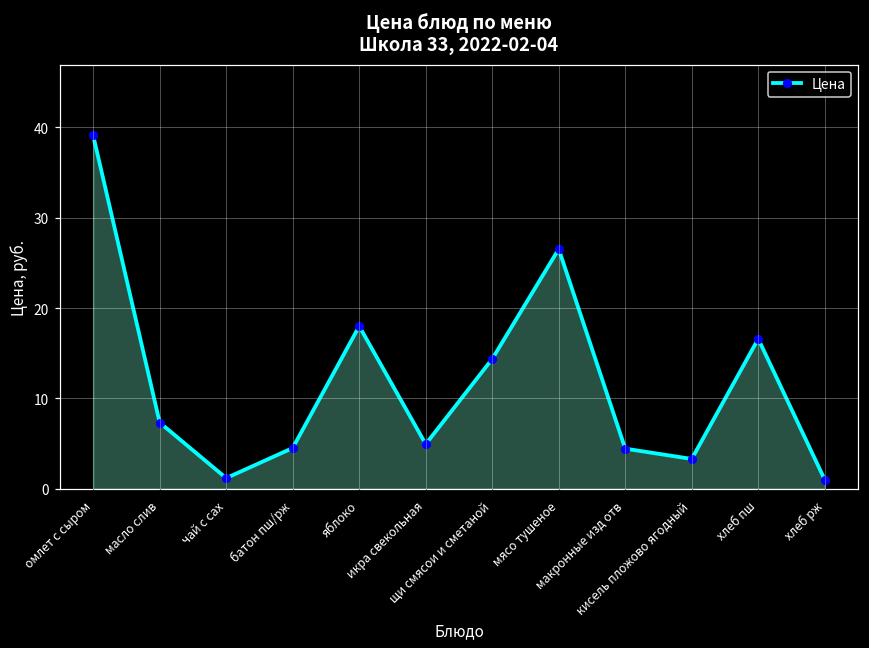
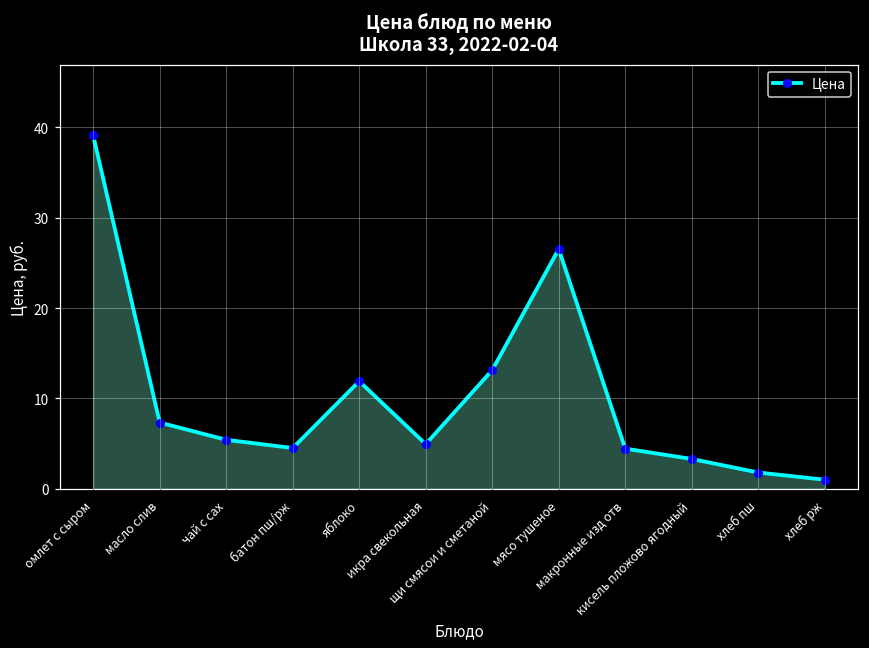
  {
    "омлет с сыром": 39,
    "масло слив": 7,
-   "чай с сах": 1,
+   "чай с сах": 5,
    "батон пш/рж": 5,
-   "яблоко": 18,
+   "яблоко": 12,
    "икра свекольная": 5,
-   "щи смясои и сметаной": 14,
+   "щи смясои и сметаной": 13,
    "мясо тушеное": 27,
    "макронные изд отв": 4,
    "кисель пложово ягодный": 3,
-   "хлеб пш": 17,
+   "хлеб пш": 2,
    "хлеб рж": 1
  }
